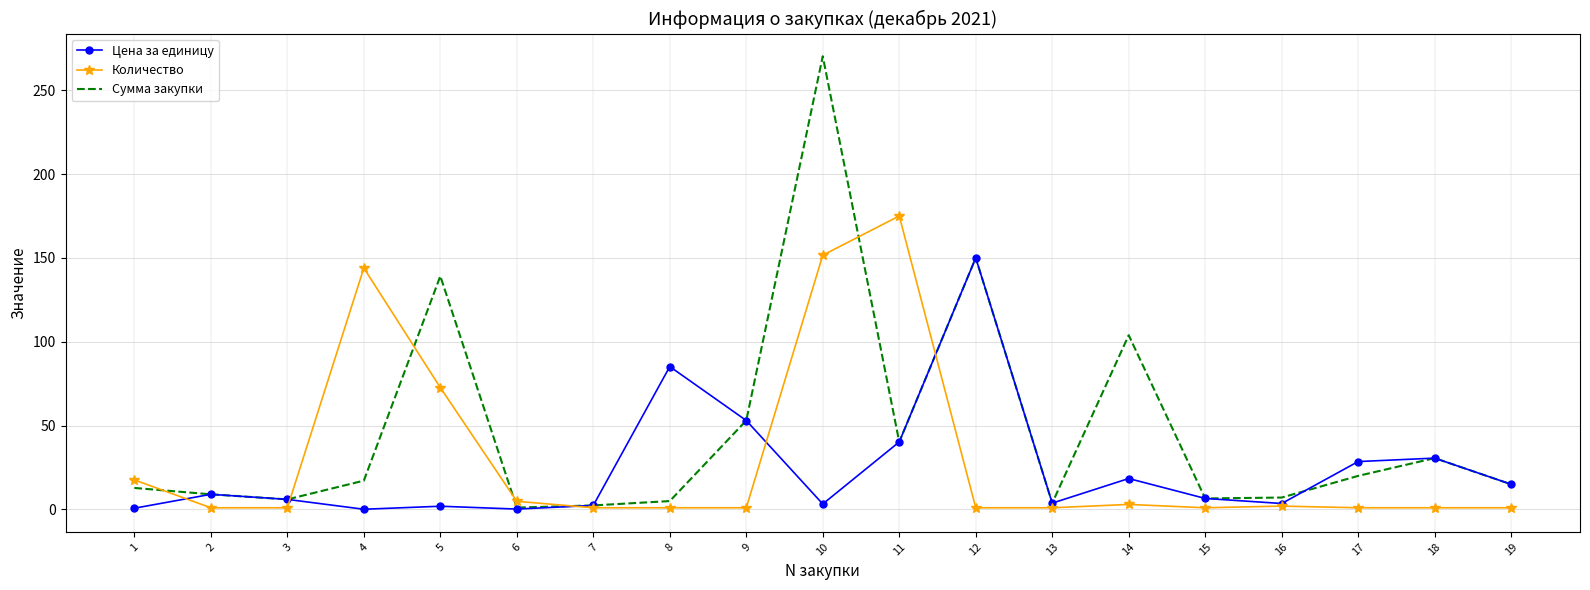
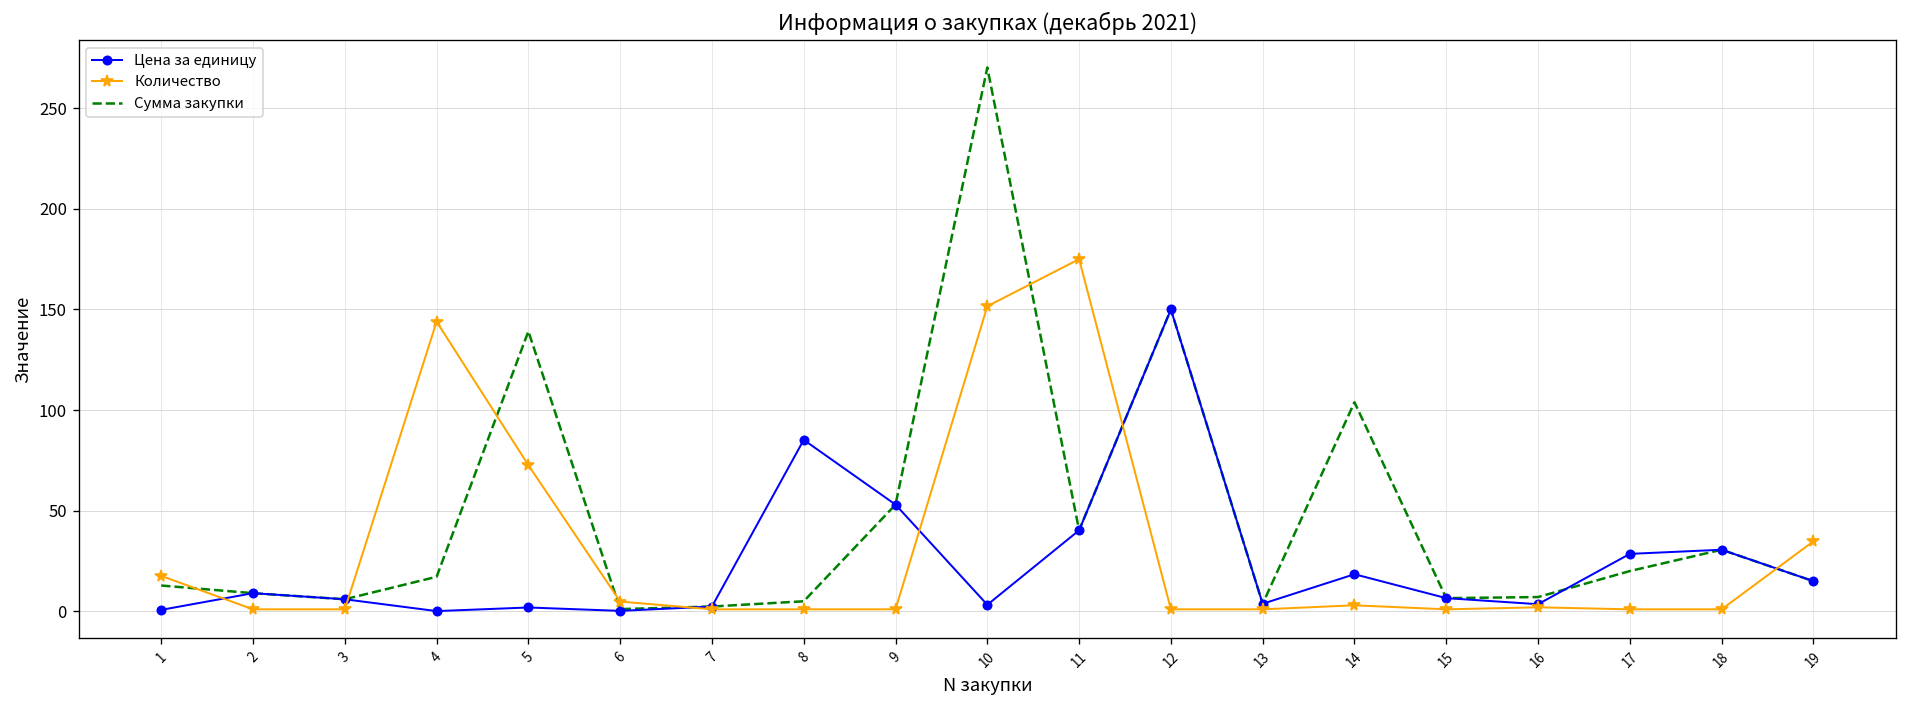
  {
    "Цена за единицу": {
      "1": 1,
      "4": 0,
      "5": 2,
      "8": 85,
      "10": 3,
      "14": 18,
      "16": 4,
      "17": 29
    },
    "Количество": {
      "1": 18,
      "2": 1,
      "3": 1,
      "4": 144,
      "5": 73,
      "6": 5,
      "8": 1,
      "9": 1,
      "10": 152,
      "11": 175,
      "12": 1,
      "13": 1,
      "14": 3,
      "15": 1,
      "16": 2,
      "17": 1,
      "18": 1,
-     "19": 1
+     "19": 35
    },
    "Сумма закупки": {
      "1": 13,
      "4": 17,
      "5": 139,
      "8": 5,
      "10": 270,
      "14": 104,
      "16": 7,
      "17": 20
    }
  }
